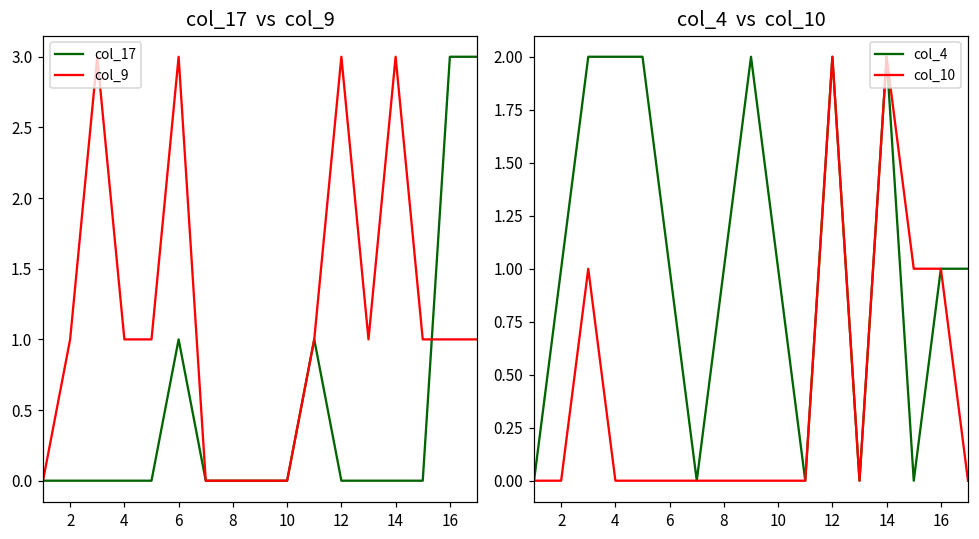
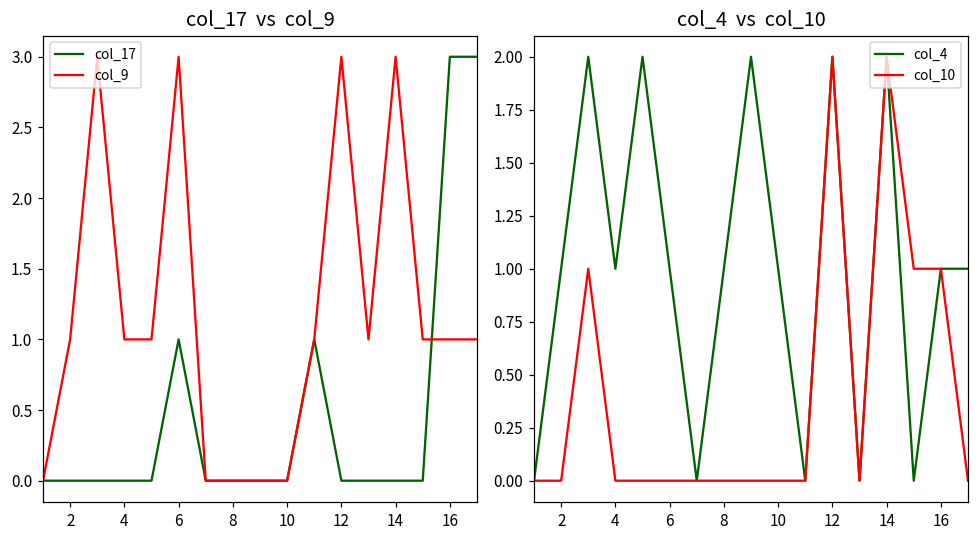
  {
    "col_17 vs col_9": {
      "col_17": {
        "2": 0.00,
        "4": 0.00,
        "6": 1.00,
        "12": 0.00,
        "14": 0.00,
        "16": 3.00
      },
      "col_9": {
        "2": 1.00,
        "4": 1.00,
        "6": 3.00,
        "12": 3.00,
        "14": 3.00,
        "16": 1.00
      }
    },
    "col_4 vs col_10": {
      "col_4": {
        "2": 1,
-       "4": 2,
+       "4": 1,
        "6": 1,
        "8": 1,
        "10": 1
      },
      "col_10": {
        "2": 0,
        "4": 0,
        "6": 0,
        "8": 0,
        "10": 0
      }
    }
  }
